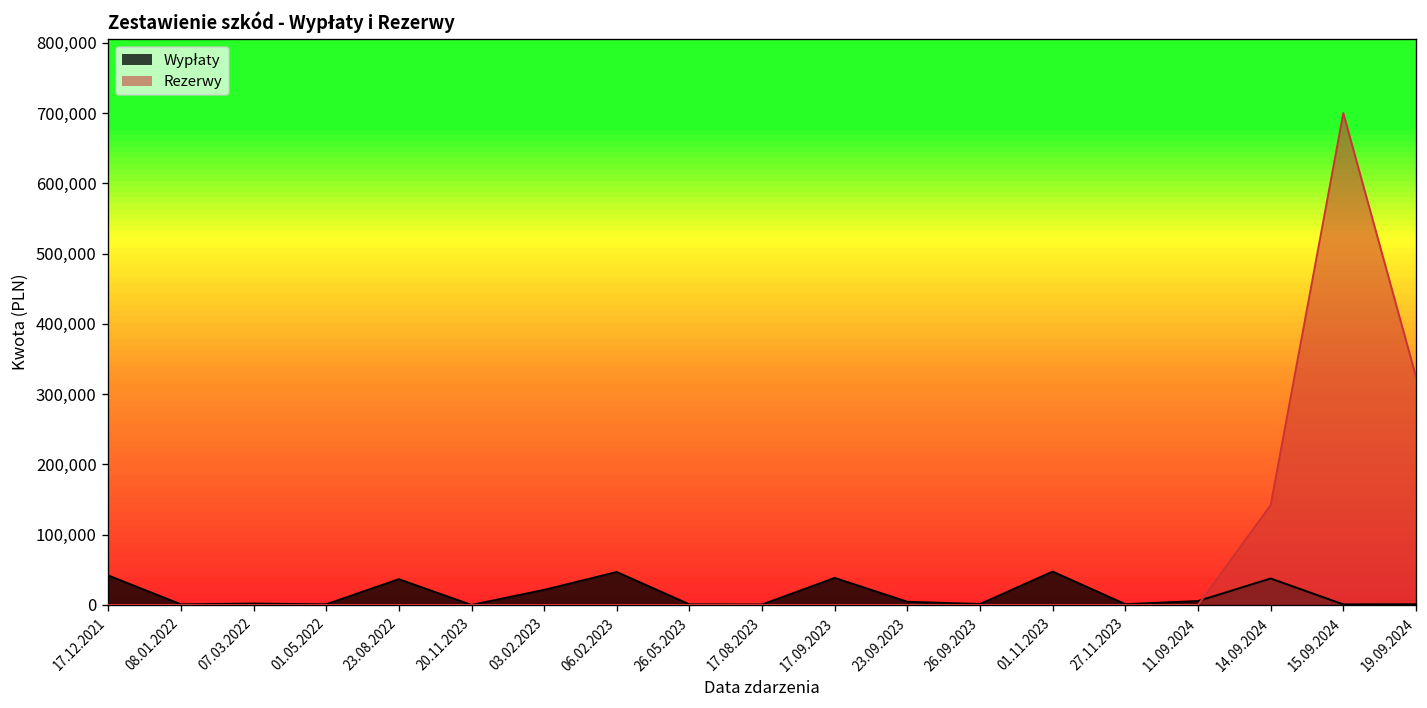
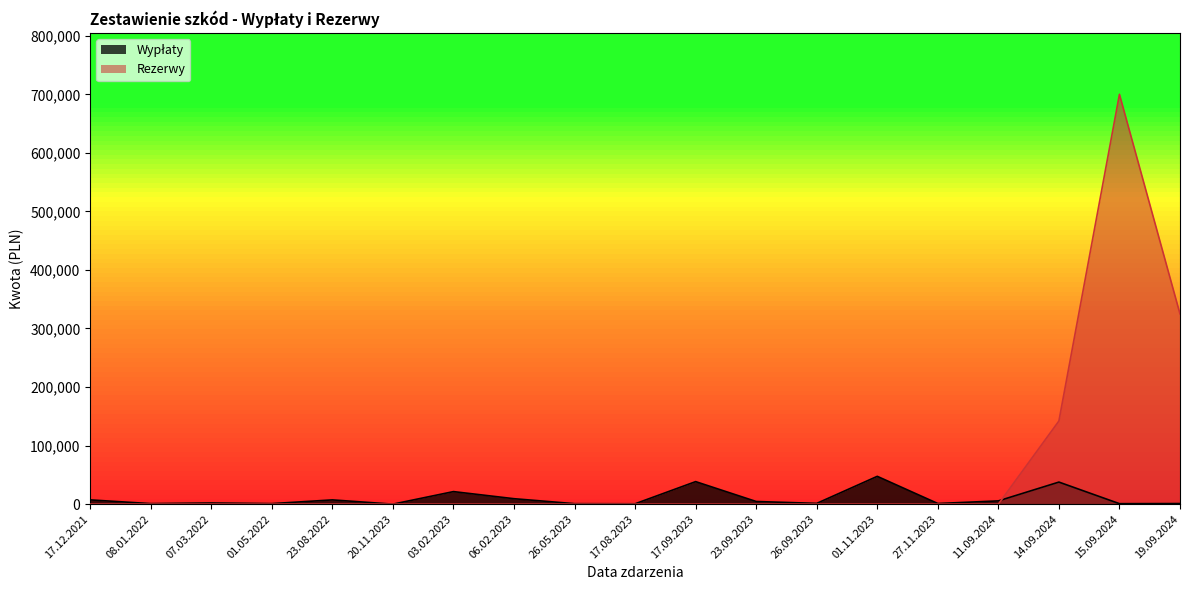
  {
    "Wypłaty": {
-     "17.12.2021": "40,000",
-     "23.08.2022": "40,000",
+     "17.12.2021": "10,000",
+     "23.08.2022": "10,000",
      "03.02.2023": "20,000",
-     "06.02.2023": "50,000",
+     "06.02.2023": "10,000",
      "17.09.2023": "40,000",
      "23.09.2023": "0",
      "01.11.2023": "50,000",
      "11.09.2024": "10,000",
      "14.09.2024": "40,000",
      "15.09.2024": "0",
      "19.09.2024": "0"
    },
    "Rezerwy": {
      "17.12.2021": "0",
      "23.08.2022": "0",
      "03.02.2023": "0",
      "06.02.2023": "0",
      "17.09.2023": "0",
      "23.09.2023": "0",
      "01.11.2023": "0",
      "11.09.2024": "0",
      "14.09.2024": "140,000",
      "15.09.2024": "700,000",
      "19.09.2024": "330,000"
    }
  }
